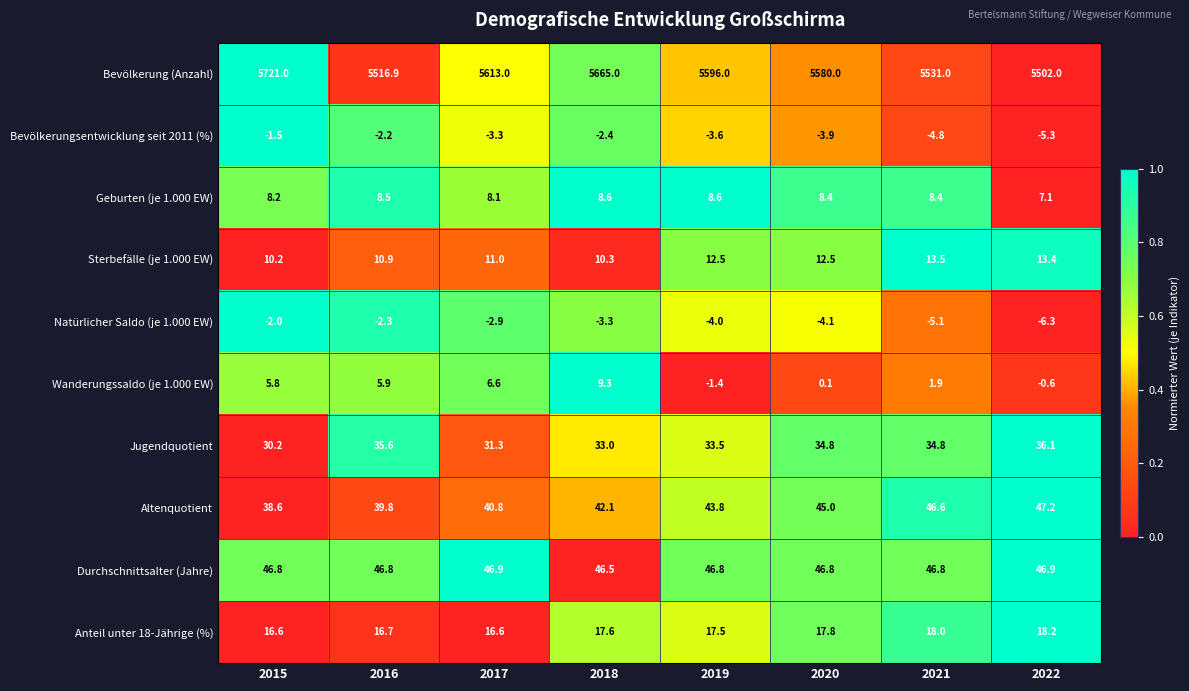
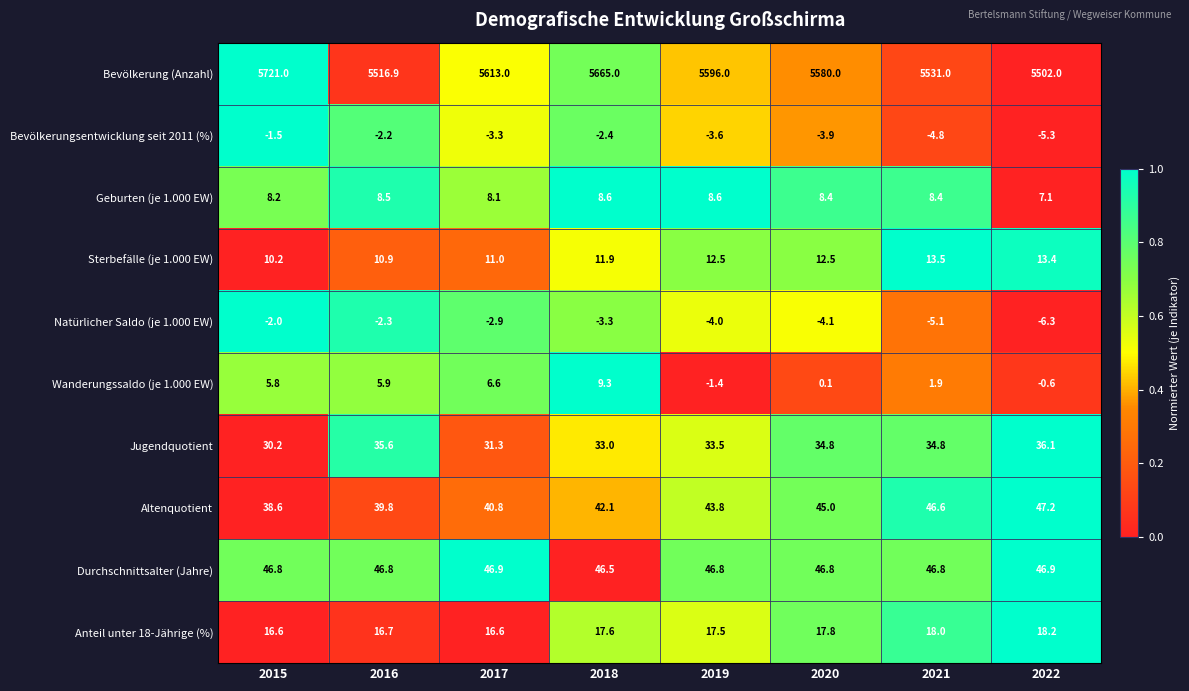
  {
    "Bevölkerung (Anzahl)": {
      "2015": 5721.0,
      "2016": 5516.9,
      "2017": 5613.0,
      "2018": 5665.0,
      "2019": 5596.0,
      "2020": 5580.0,
      "2021": 5531.0,
      "2022": 5502.0
    },
    "Bevölkerungsentwicklung seit 2011 (%)": {
      "2015": -1.5,
      "2016": -2.2,
      "2017": -3.3,
      "2018": -2.4,
      "2019": -3.6,
      "2020": -3.9,
      "2021": -4.8,
      "2022": -5.3
    },
    "Geburten (je 1.000 EW)": {
      "2015": 8.2,
      "2016": 8.5,
      "2017": 8.1,
      "2018": 8.6,
      "2019": 8.6,
      "2020": 8.4,
      "2021": 8.4,
      "2022": 7.1
    },
    "Sterbefälle (je 1.000 EW)": {
      "2015": 10.2,
      "2016": 10.9,
      "2017": 11.0,
-     "2018": 10.3,
+     "2018": 11.9,
      "2019": 12.5,
      "2020": 12.5,
      "2021": 13.5,
      "2022": 13.4
    },
    "Natürlicher Saldo (je 1.000 EW)": {
      "2015": -2.0,
      "2016": -2.3,
      "2017": -2.9,
      "2018": -3.3,
      "2019": -4.0,
      "2020": -4.1,
      "2021": -5.1,
      "2022": -6.3
    },
    "Wanderungssaldo (je 1.000 EW)": {
      "2015": 5.8,
      "2016": 5.9,
      "2017": 6.6,
      "2018": 9.3,
      "2019": -1.4,
      "2020": 0.1,
      "2021": 1.9,
      "2022": -0.6
    },
    "Jugendquotient": {
      "2015": 30.2,
      "2016": 35.6,
      "2017": 31.3,
      "2018": 33.0,
      "2019": 33.5,
      "2020": 34.8,
      "2021": 34.8,
      "2022": 36.1
    },
    "Altenquotient": {
      "2015": 38.6,
      "2016": 39.8,
      "2017": 40.8,
      "2018": 42.1,
      "2019": 43.8,
      "2020": 45.0,
      "2021": 46.6,
      "2022": 47.2
    },
    "Durchschnittsalter (Jahre)": {
      "2015": 46.8,
      "2016": 46.8,
      "2017": 46.9,
      "2018": 46.5,
      "2019": 46.8,
      "2020": 46.8,
      "2021": 46.8,
      "2022": 46.9
    },
    "Anteil unter 18-Jährige (%)": {
      "2015": 16.6,
      "2016": 16.7,
      "2017": 16.6,
      "2018": 17.6,
      "2019": 17.5,
      "2020": 17.8,
      "2021": 18.0,
      "2022": 18.2
    }
  }
